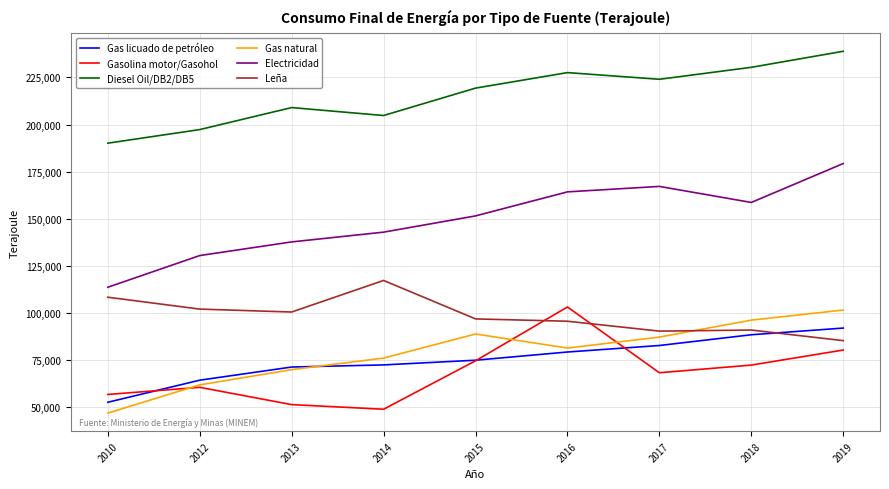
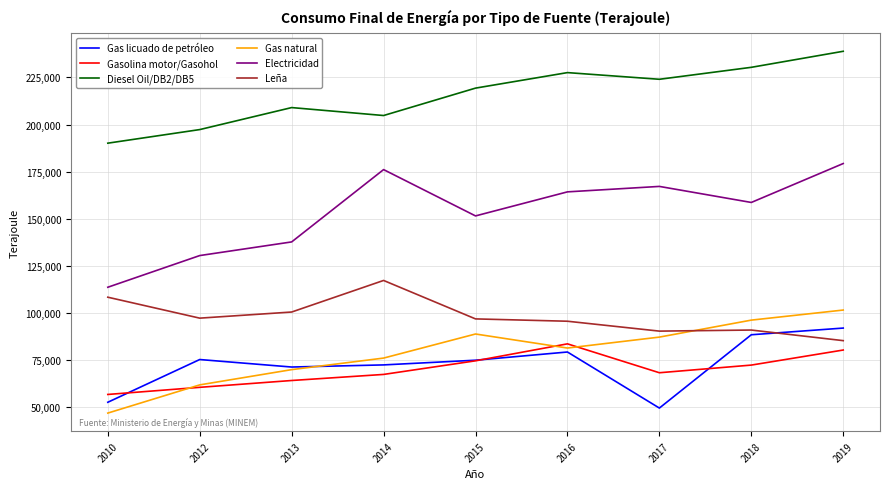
  {
    "Gas licuado de petróleo": {
      "2010": "53,000",
-     "2012": "64,000",
+     "2012": "75,000",
      "2013": "71,000",
      "2014": "73,000",
      "2016": "79,000",
-     "2017": "83,000",
+     "2017": "50,000",
      "2018": "89,000",
      "2019": "92,000"
    },
    "Gasolina motor/Gasohol": {
      "2010": "57,000",
-     "2013": "51,000",
-     "2014": "49,000",
-     "2016": "103,000",
+     "2013": "64,000",
+     "2014": "67,000",
+     "2016": "84,000",
      "2017": "68,000",
      "2018": "72,000",
      "2019": "80,000"
    },
    "Diesel Oil/DB2/DB5": {
      "2010": "190,000",
      "2012": "197,000",
      "2013": "209,000",
      "2014": "205,000",
      "2015": "219,000",
      "2016": "228,000",
      "2017": "224,000",
      "2018": "230,000",
      "2019": "239,000"
    },
    "Gas natural": {
      "2010": "47,000",
      "2013": "70,000",
      "2014": "76,000",
      "2015": "89,000",
      "2016": "81,000",
      "2017": "87,000",
      "2018": "96,000",
      "2019": "102,000"
    },
    "Electricidad": {
      "2010": "114,000",
      "2012": "130,000",
      "2013": "138,000",
-     "2014": "143,000",
+     "2014": "176,000",
      "2015": "152,000",
      "2016": "164,000",
      "2017": "167,000",
      "2018": "159,000",
      "2019": "179,000"
    },
    "Leña": {
      "2010": "108,000",
-     "2012": "102,000",
+     "2012": "97,000",
      "2013": "101,000",
      "2014": "117,000",
      "2015": "97,000",
      "2016": "96,000",
      "2017": "90,000",
      "2018": "91,000",
      "2019": "85,000"
    }
  }
